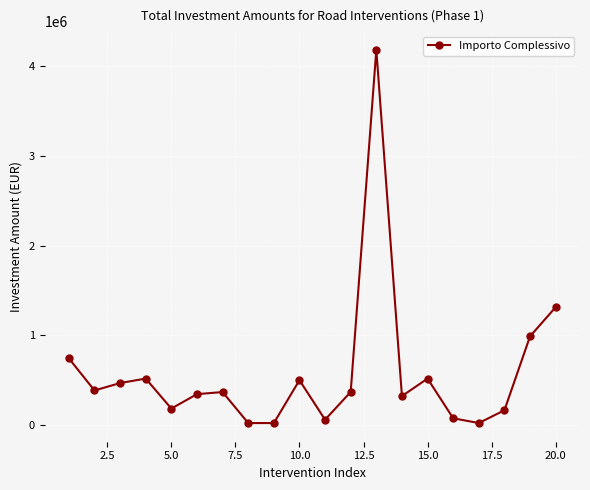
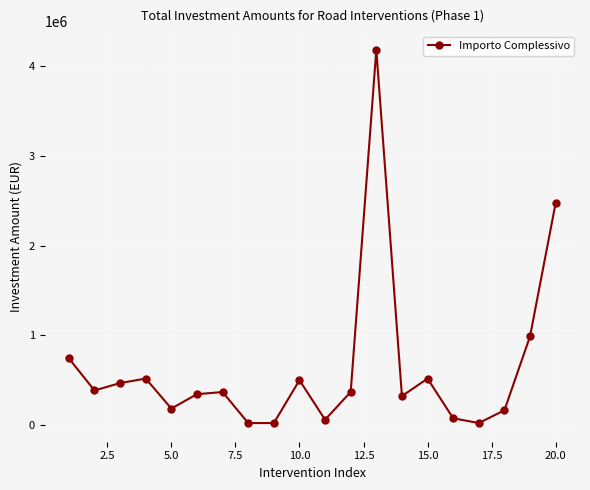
  {
    "5.0": 200000,
    "10.0": 500000,
    "15.0": 500000,
-   "20.0": 1300000
+   "20.0": 2500000
  }
